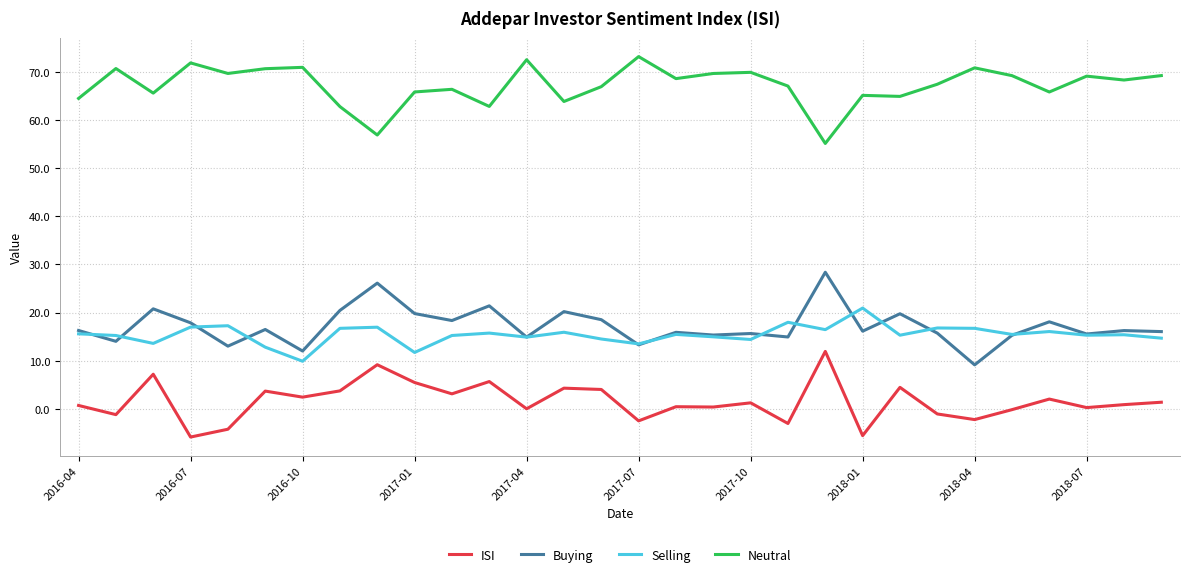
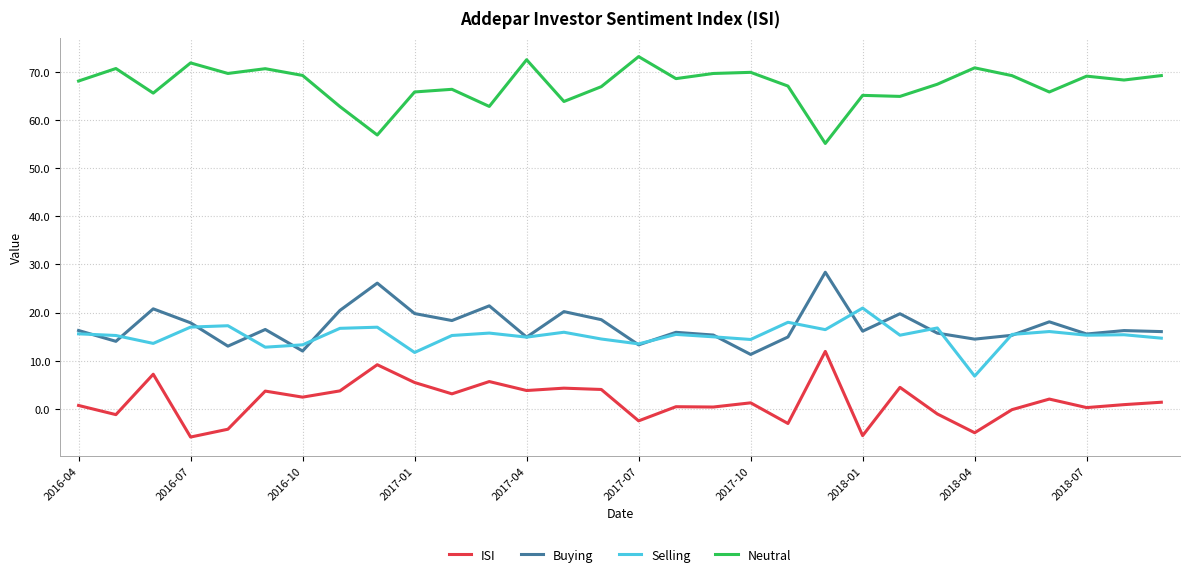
  {
    "ISI": {
      "2016-04": 1,
      "2016-07": -6,
      "2016-10": 2,
      "2017-01": 5,
-     "2017-04": 0,
+     "2017-04": 4,
      "2017-07": -3,
      "2017-10": 1,
      "2018-01": -6,
-     "2018-04": -2,
+     "2018-04": -5,
      "2018-07": 0
    },
    "Buying": {
      "2016-04": 16,
      "2016-07": 18,
      "2016-10": 12,
      "2017-01": 20,
-     "2017-10": 16,
+     "2017-10": 11,
      "2018-01": 16,
-     "2018-04": 9
+     "2018-04": 14
    },
    "Selling": {
      "2016-04": 16,
      "2016-07": 17,
-     "2016-10": 10,
+     "2016-10": 13,
      "2017-01": 12,
      "2017-10": 14,
      "2018-01": 21,
-     "2018-04": 17
+     "2018-04": 7
    },
    "Neutral": {
-     "2016-04": 65,
+     "2016-04": 68,
      "2016-07": 72,
-     "2016-10": 71,
+     "2016-10": 69,
      "2017-01": 66,
      "2017-04": 73,
      "2017-07": 73,
      "2017-10": 70,
      "2018-01": 65,
      "2018-04": 71,
      "2018-07": 69
    }
  }
